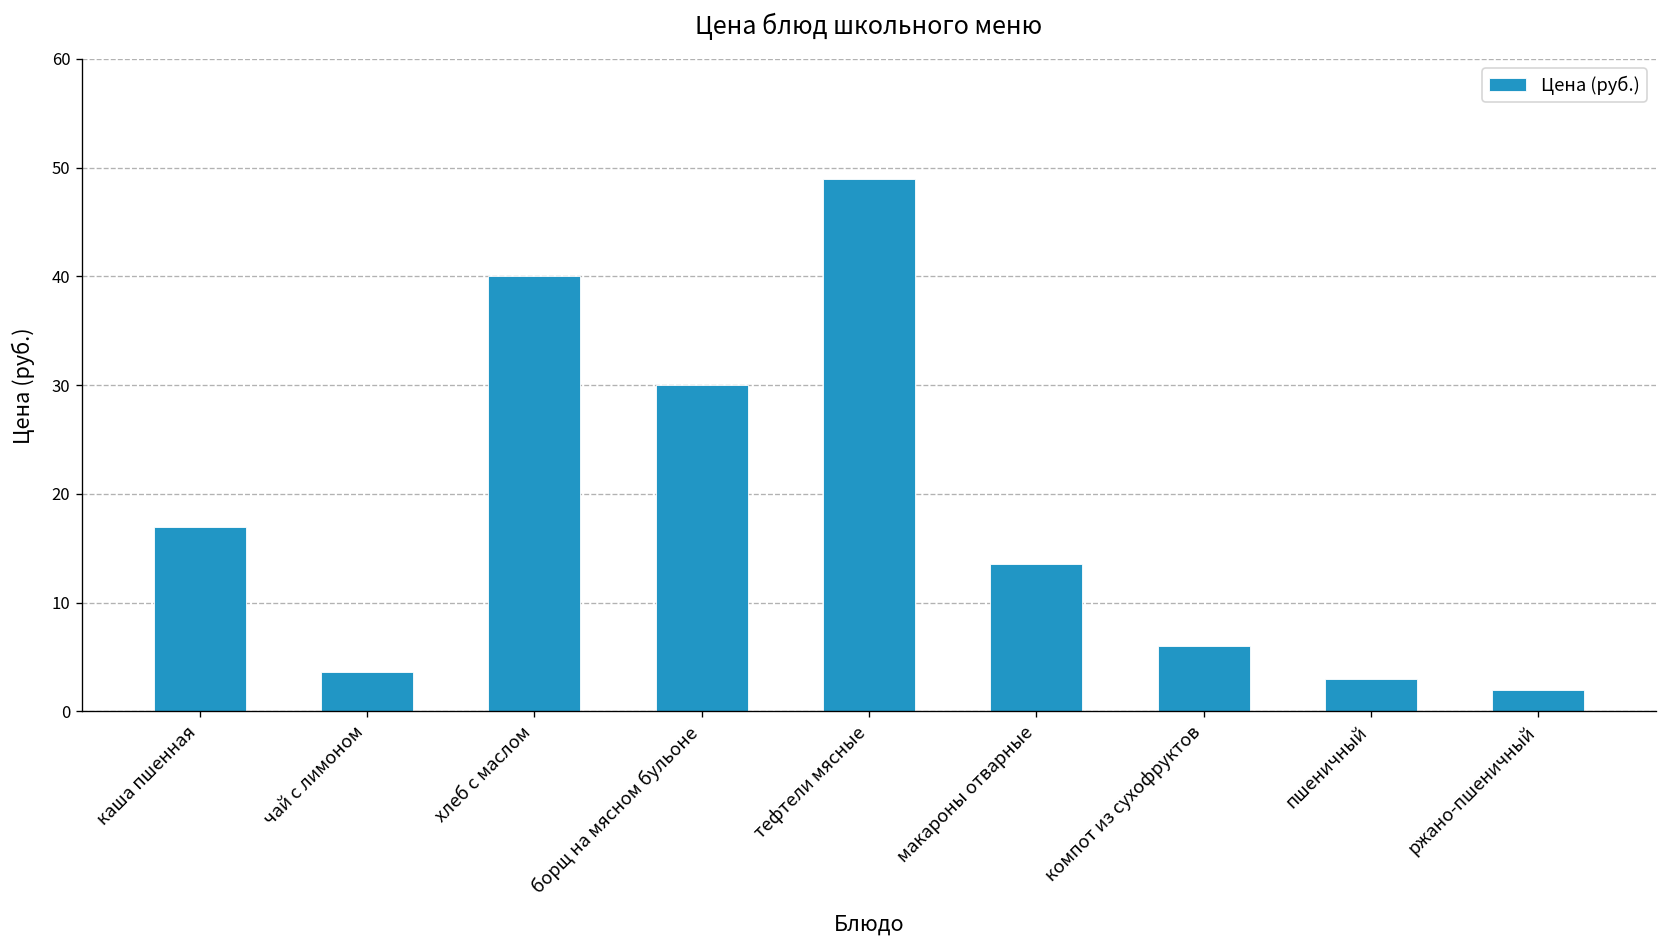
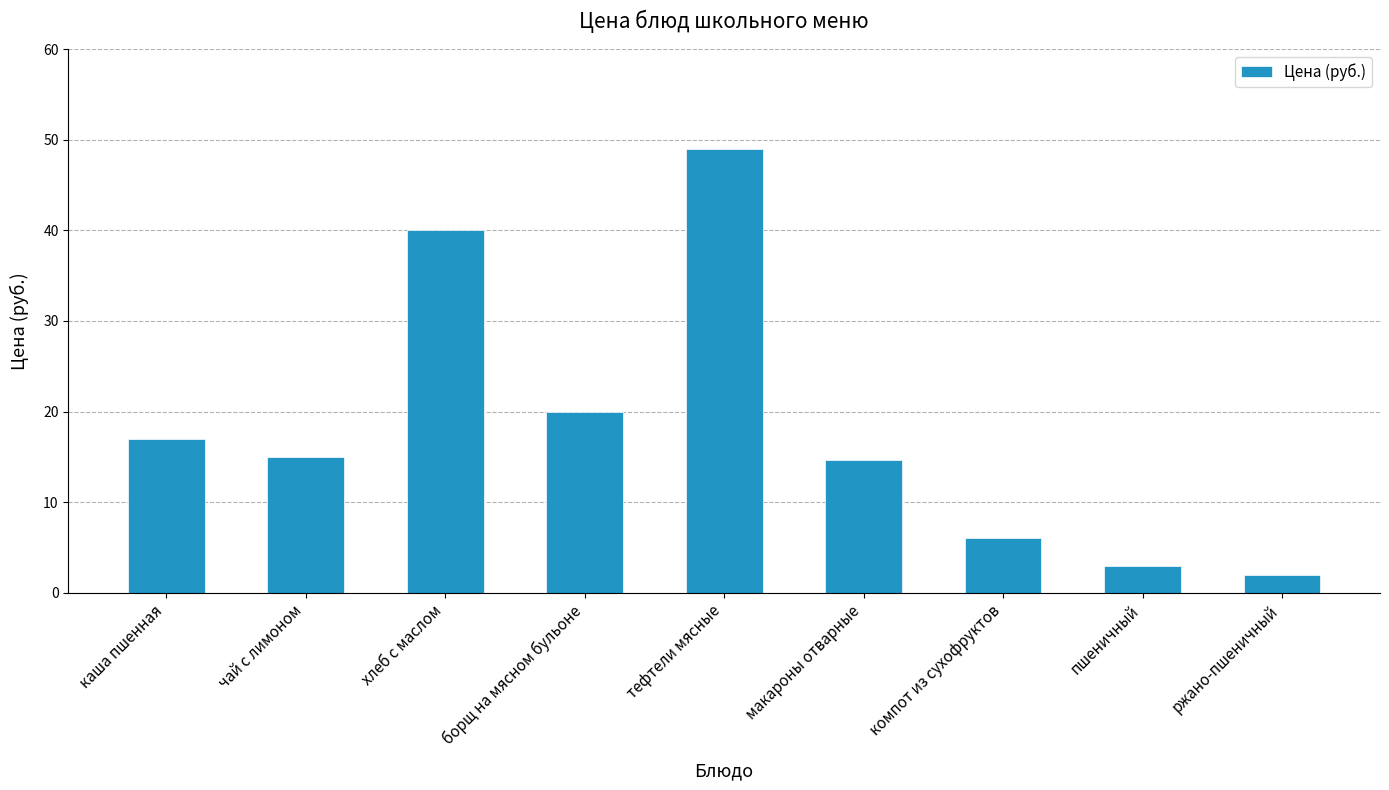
  {
    "каша пшенная": 17,
-   "чай с лимоном": 4,
+   "чай с лимоном": 15,
    "хлеб с маслом": 40,
-   "борщ на мясном бульоне": 30,
+   "борщ на мясном бульоне": 20,
    "тефтели мясные": 49,
-   "макароны отварные": 14,
+   "макароны отварные": 15,
    "компот из сухофруктов": 6,
    "пшеничный": 3,
    "ржано-пшеничный": 2
  }
